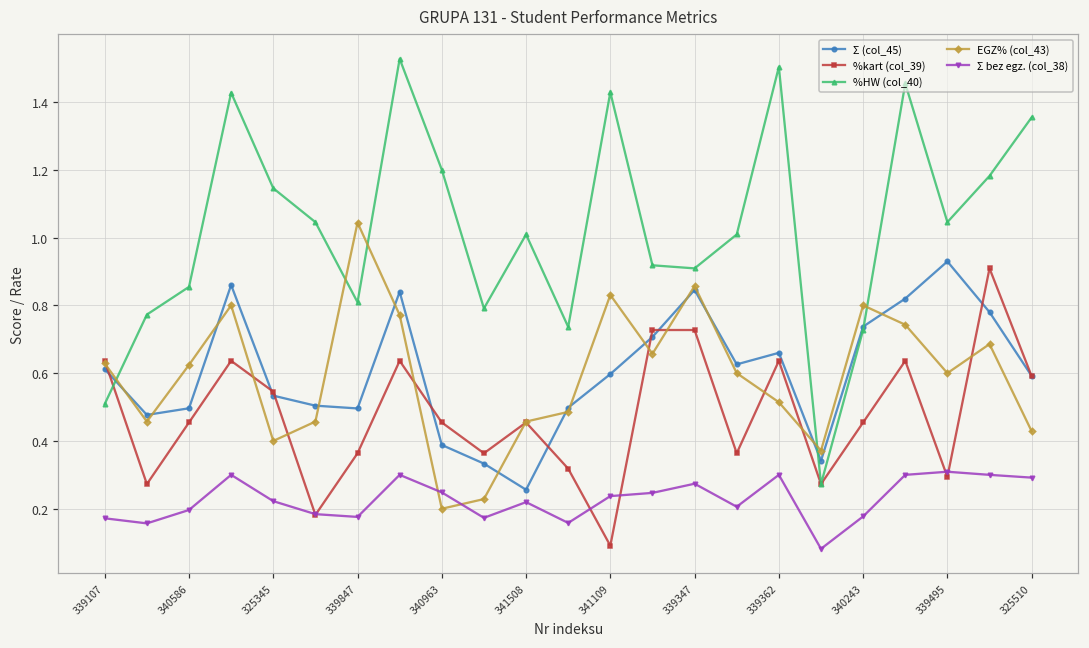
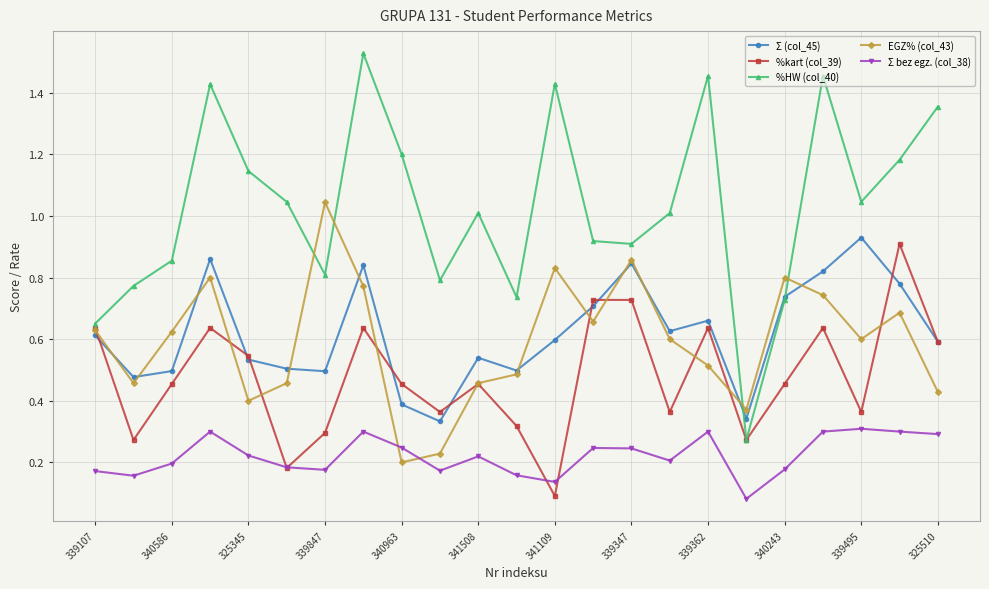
  {
    "Σ (col_45)": {
      "339107": 0.61,
      "340586": 0.50,
      "325345": 0.53,
      "339847": 0.50,
      "340963": 0.39,
-     "341508": 0.26,
+     "341508": 0.54,
      "341109": 0.60,
      "339347": 0.85,
      "339362": 0.66,
      "340243": 0.74,
      "339495": 0.93
    },
    "%kart (col_39)": {
      "340586": 0.45,
      "325345": 0.55,
-     "339847": 0.36,
+     "339847": 0.30,
      "340963": 0.45,
      "341109": 0.09,
      "339347": 0.73,
      "339362": 0.64,
      "340243": 0.45,
-     "339495": 0.29
+     "339495": 0.36
    },
    "%HW (col_40)": {
-     "339107": 0.51,
+     "339107": 0.65,
      "340586": 0.85,
      "325345": 1.15,
      "339847": 0.81,
      "340963": 1.20,
      "341508": 1.01,
      "341109": 1.43,
      "339347": 0.91,
-     "339362": 1.50,
+     "339362": 1.45,
      "340243": 0.73,
      "339495": 1.05,
      "325510": 1.35
    },
    "EGZ% (col_43)": {
      "340586": 0.62,
      "325345": 0.40,
      "339847": 1.04,
      "340963": 0.20,
      "341109": 0.83,
      "339347": 0.86,
      "339362": 0.51,
      "340243": 0.80,
      "339495": 0.60,
      "325510": 0.43
    },
    "Σ bez egz. (col_38)": {
      "339107": 0.17,
      "340586": 0.20,
      "325345": 0.22,
      "339847": 0.18,
      "340963": 0.25,
      "341508": 0.22,
-     "341109": 0.24,
-     "339347": 0.27,
+     "341109": 0.14,
+     "339347": 0.25,
      "339362": 0.30,
      "340243": 0.18,
      "339495": 0.31,
      "325510": 0.29
    }
  }
